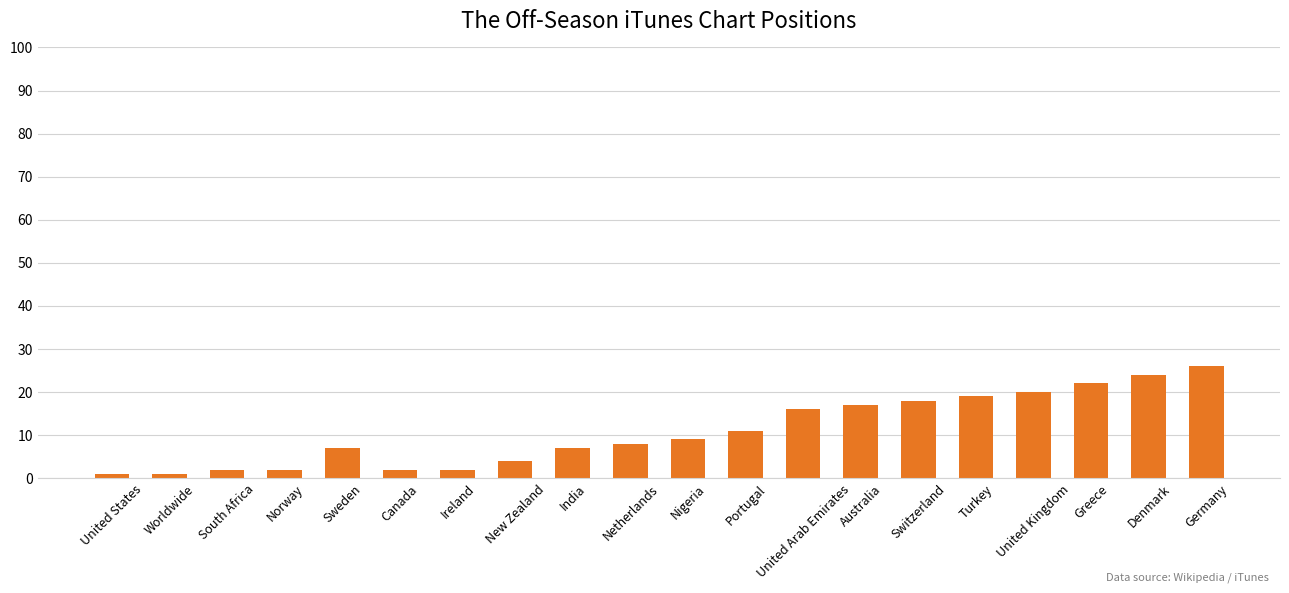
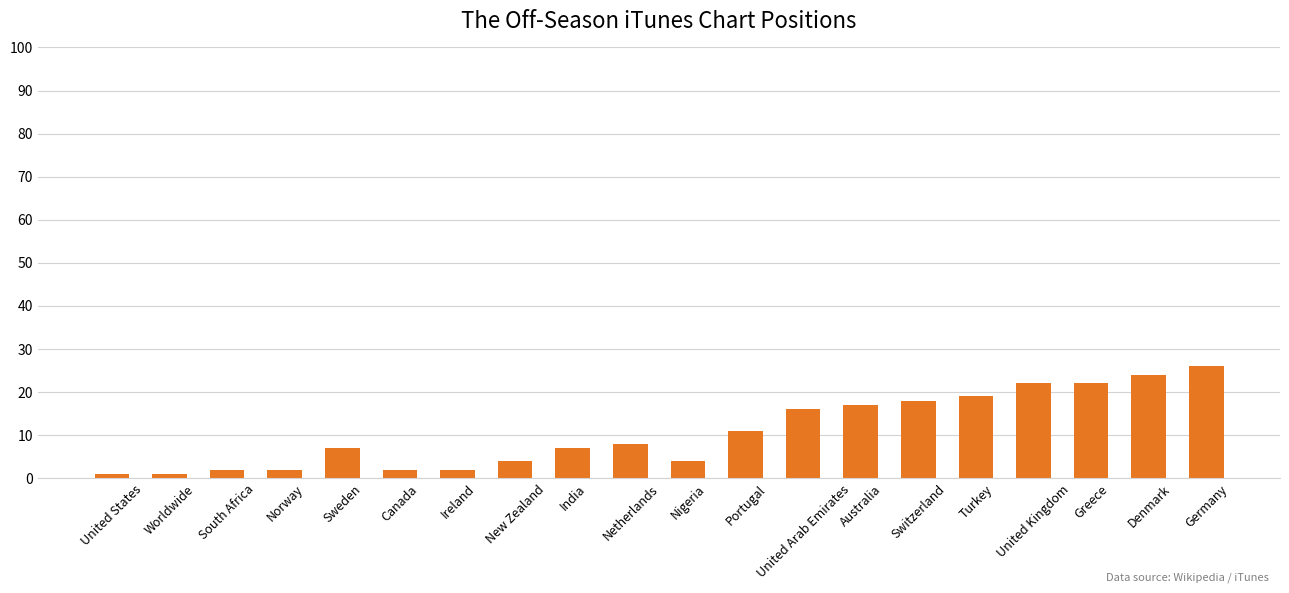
  {
    "United States": 1,
    "Worldwide": 1,
    "South Africa": 2,
    "Norway": 2,
    "Sweden": 7,
    "Canada": 2,
    "Ireland": 2,
    "New Zealand": 4,
    "India": 7,
    "Netherlands": 8,
-   "Nigeria": 9,
+   "Nigeria": 4,
    "Portugal": 11,
    "United Arab Emirates": 16,
    "Australia": 17,
    "Switzerland": 18,
    "Turkey": 19,
-   "United Kingdom": 20,
+   "United Kingdom": 22,
    "Greece": 22,
    "Denmark": 24,
    "Germany": 26
  }
